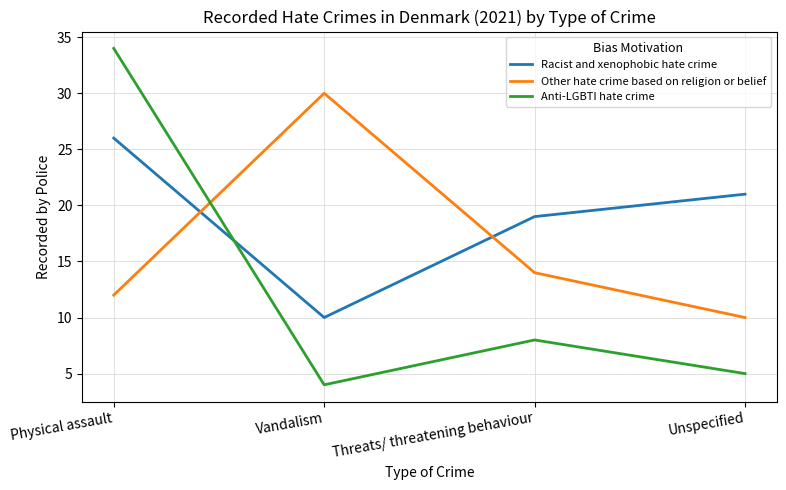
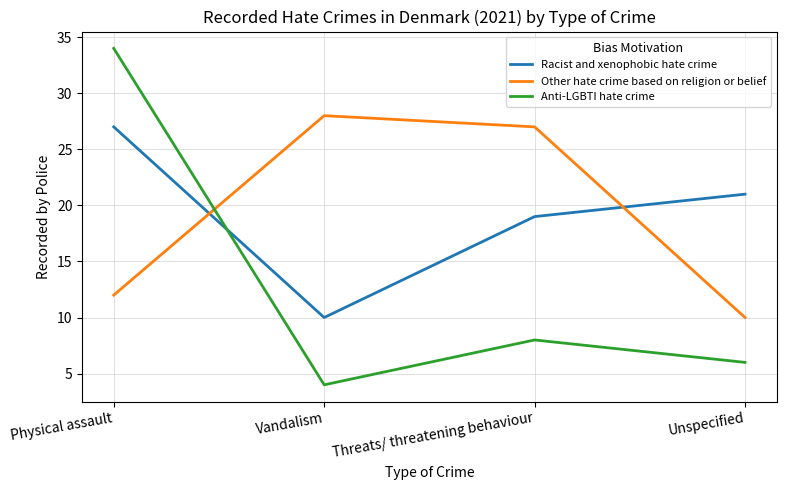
  {
    "Racist and xenophobic hate crime": {
-     "Physical assault": 26,
+     "Physical assault": 27,
      "Vandalism": 10,
      "Threats/ threatening behaviour": 19,
      "Unspecified": 21
    },
    "Other hate crime based on religion or belief": {
      "Physical assault": 12,
-     "Vandalism": 30,
-     "Threats/ threatening behaviour": 14,
+     "Vandalism": 28,
+     "Threats/ threatening behaviour": 27,
      "Unspecified": 10
    },
    "Anti-LGBTI hate crime": {
      "Physical assault": 34,
      "Vandalism": 4,
      "Threats/ threatening behaviour": 8,
-     "Unspecified": 5
+     "Unspecified": 6
    }
  }
